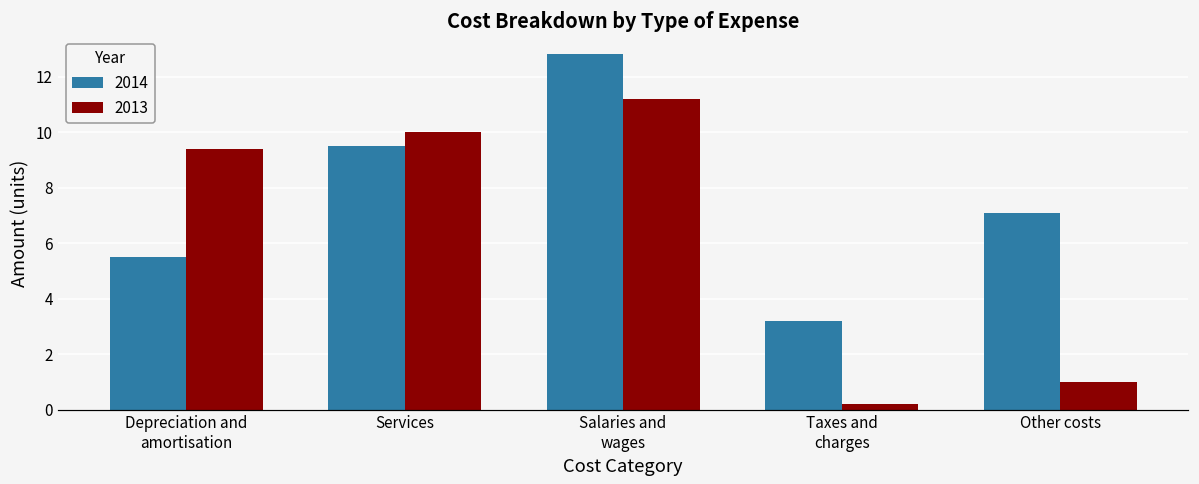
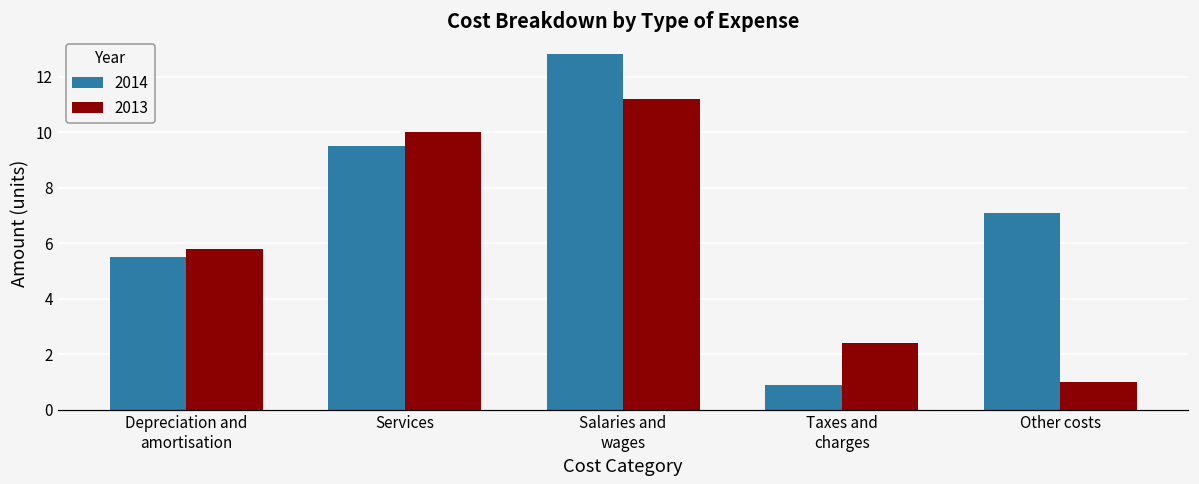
  {
    "2014": {
      "Depreciation and amortisation": 5.5,
      "Services": 9.5,
      "Salaries and wages": 12.8,
-     "Taxes and charges": 3.2,
+     "Taxes and charges": 0.9,
      "Other costs": 7.1
    },
    "2013": {
-     "Depreciation and amortisation": 9.4,
+     "Depreciation and amortisation": 5.8,
      "Services": 10.0,
      "Salaries and wages": 11.2,
-     "Taxes and charges": 0.2,
+     "Taxes and charges": 2.4,
      "Other costs": 1.0
    }
  }
